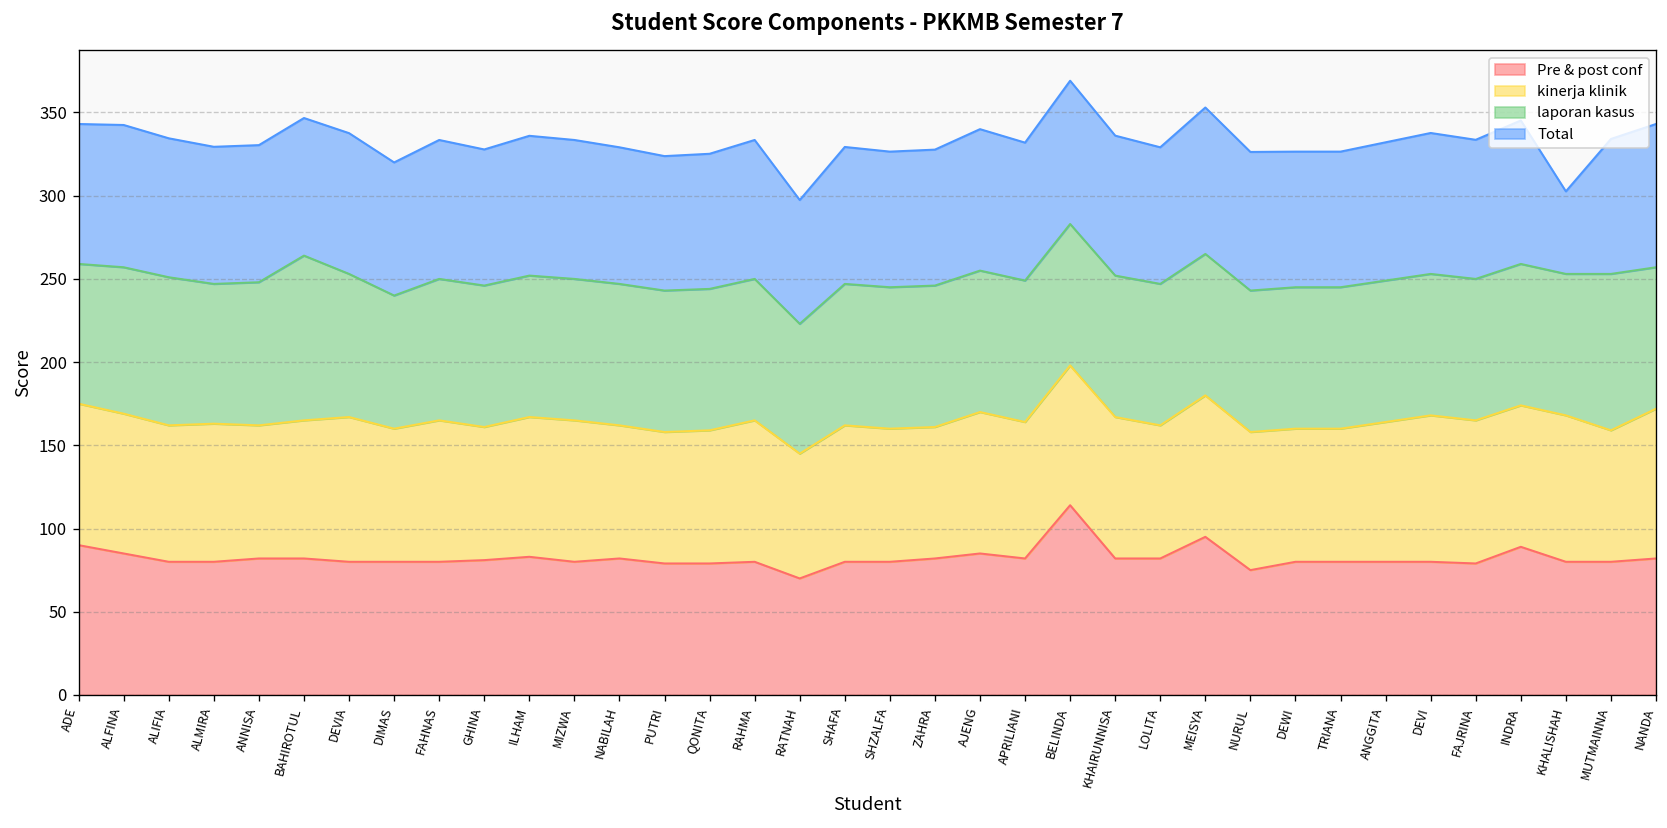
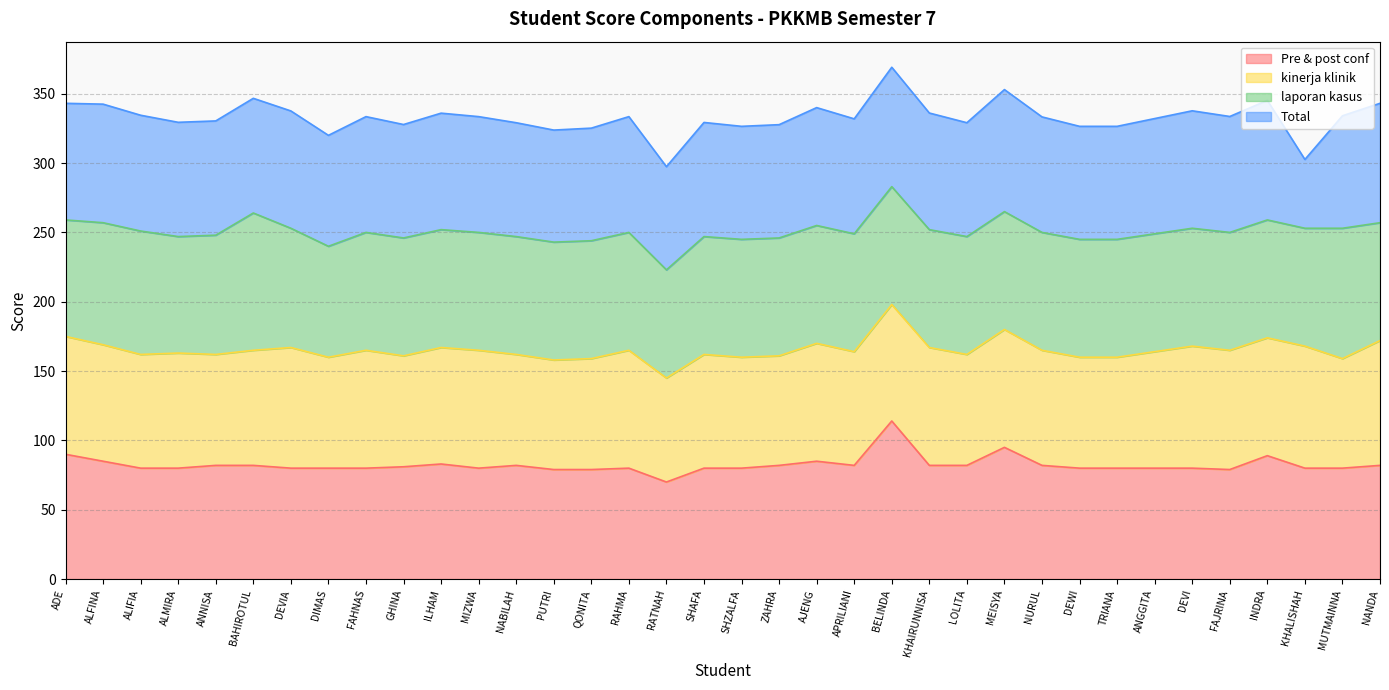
  {
    "Pre & post conf": {
      "ADE": 90,
      "ALFINA": 85,
      "ALIFIA": 80,
      "ALMIRA": 80,
      "ANNISA": 82,
      "BAHIROTUL": 82,
      "DEVIA": 80,
      "DIMAS": 80,
      "FAHNAS": 80,
      "GHINA": 81,
      "ILHAM": 83,
      "MIZWA": 80,
      "NABILAH": 82,
      "PUTRI": 79,
      "QONITA": 79,
      "RAHMA": 80,
      "RATNAH": 70,
      "SHAFA": 80,
      "SHZALFA": 80,
      "ZAHRA": 82,
      "AJENG": 85,
      "APRILIANI": 82,
      "BELINDA": 114,
      "KHAIRUNNISA": 82,
      "LOLITA": 82,
      "MEISYA": 95,
-     "NURUL": 75,
+     "NURUL": 82,
      "DEWI": 80,
      "TRIANA": 80,
      "ANGGITA": 80,
      "DEVI": 80,
      "FAJRINA": 79,
      "INDRA": 89,
      "KHALISHAH": 80,
      "MUTMAINNA": 80,
      "NANDA": 82
    },
    "kinerja klinik": {
      "ADE": 85,
      "ALFINA": 84,
      "ALIFIA": 82,
      "ALMIRA": 83,
      "ANNISA": 80,
      "BAHIROTUL": 83,
      "DEVIA": 87,
      "DIMAS": 80,
      "FAHNAS": 85,
      "GHINA": 80,
      "ILHAM": 84,
      "MIZWA": 85,
      "NABILAH": 80,
      "PUTRI": 79,
      "QONITA": 80,
      "RAHMA": 85,
      "RATNAH": 75,
      "SHAFA": 82,
      "SHZALFA": 80,
      "ZAHRA": 79,
      "AJENG": 85,
      "APRILIANI": 82,
      "BELINDA": 84,
      "KHAIRUNNISA": 85,
      "LOLITA": 80,
      "MEISYA": 85,
      "NURUL": 83,
      "DEWI": 80,
      "TRIANA": 80,
      "ANGGITA": 84,
      "DEVI": 88,
      "FAJRINA": 86,
      "INDRA": 85,
      "KHALISHAH": 88,
      "MUTMAINNA": 79,
      "NANDA": 90
    },
    "laporan kasus": {
      "ADE": 84,
      "ALFINA": 88,
      "ALIFIA": 89,
      "ALMIRA": 84,
      "ANNISA": 86,
      "BAHIROTUL": 99,
      "DEVIA": 86,
      "DIMAS": 80,
      "FAHNAS": 85,
      "GHINA": 85,
      "ILHAM": 85,
      "MIZWA": 85,
      "NABILAH": 85,
      "PUTRI": 85,
      "QONITA": 85,
      "RAHMA": 85,
      "RATNAH": 78,
      "SHAFA": 85,
      "SHZALFA": 85,
      "ZAHRA": 85,
      "AJENG": 85,
      "APRILIANI": 85,
      "BELINDA": 85,
      "KHAIRUNNISA": 85,
      "LOLITA": 85,
      "MEISYA": 85,
      "NURUL": 85,
      "DEWI": 85,
      "TRIANA": 85,
      "ANGGITA": 85,
      "DEVI": 85,
      "FAJRINA": 85,
      "INDRA": 85,
      "KHALISHAH": 85,
      "MUTMAINNA": 94,
      "NANDA": 85
    },
    "Total": {
      "ADE": 84,
      "ALFINA": 86,
      "ALIFIA": 84,
      "ALMIRA": 82,
      "ANNISA": 82,
      "BAHIROTUL": 83,
      "DEVIA": 85,
      "DIMAS": 80,
      "FAHNAS": 84,
      "GHINA": 82,
      "ILHAM": 84,
      "MIZWA": 84,
      "NABILAH": 82,
      "PUTRI": 81,
      "QONITA": 81,
      "RAHMA": 84,
      "RATNAH": 74,
      "SHAFA": 82,
      "SHZALFA": 82,
      "ZAHRA": 82,
      "AJENG": 85,
      "APRILIANI": 83,
      "BELINDA": 86,
      "KHAIRUNNISA": 84,
      "LOLITA": 82,
      "MEISYA": 88,
      "NURUL": 83,
      "DEWI": 82,
      "TRIANA": 82,
      "ANGGITA": 83,
      "DEVI": 85,
      "FAJRINA": 84,
      "KHALISHAH": 50,
      "NANDA": 86
    }
  }
